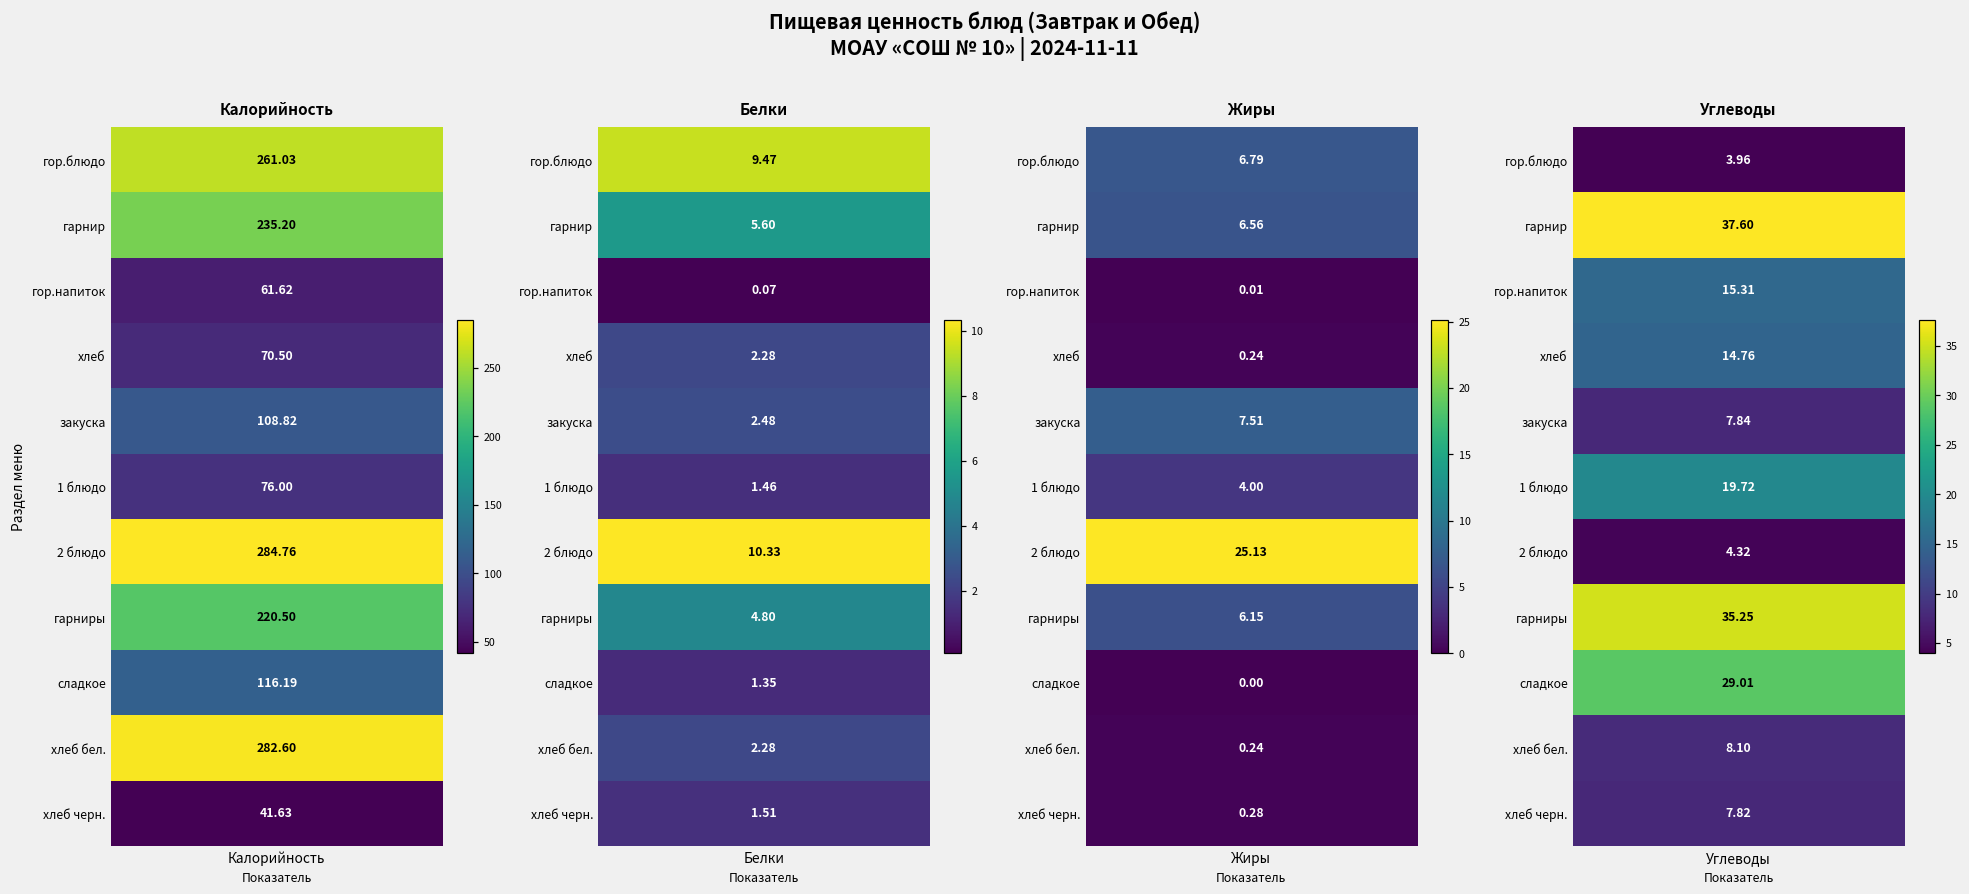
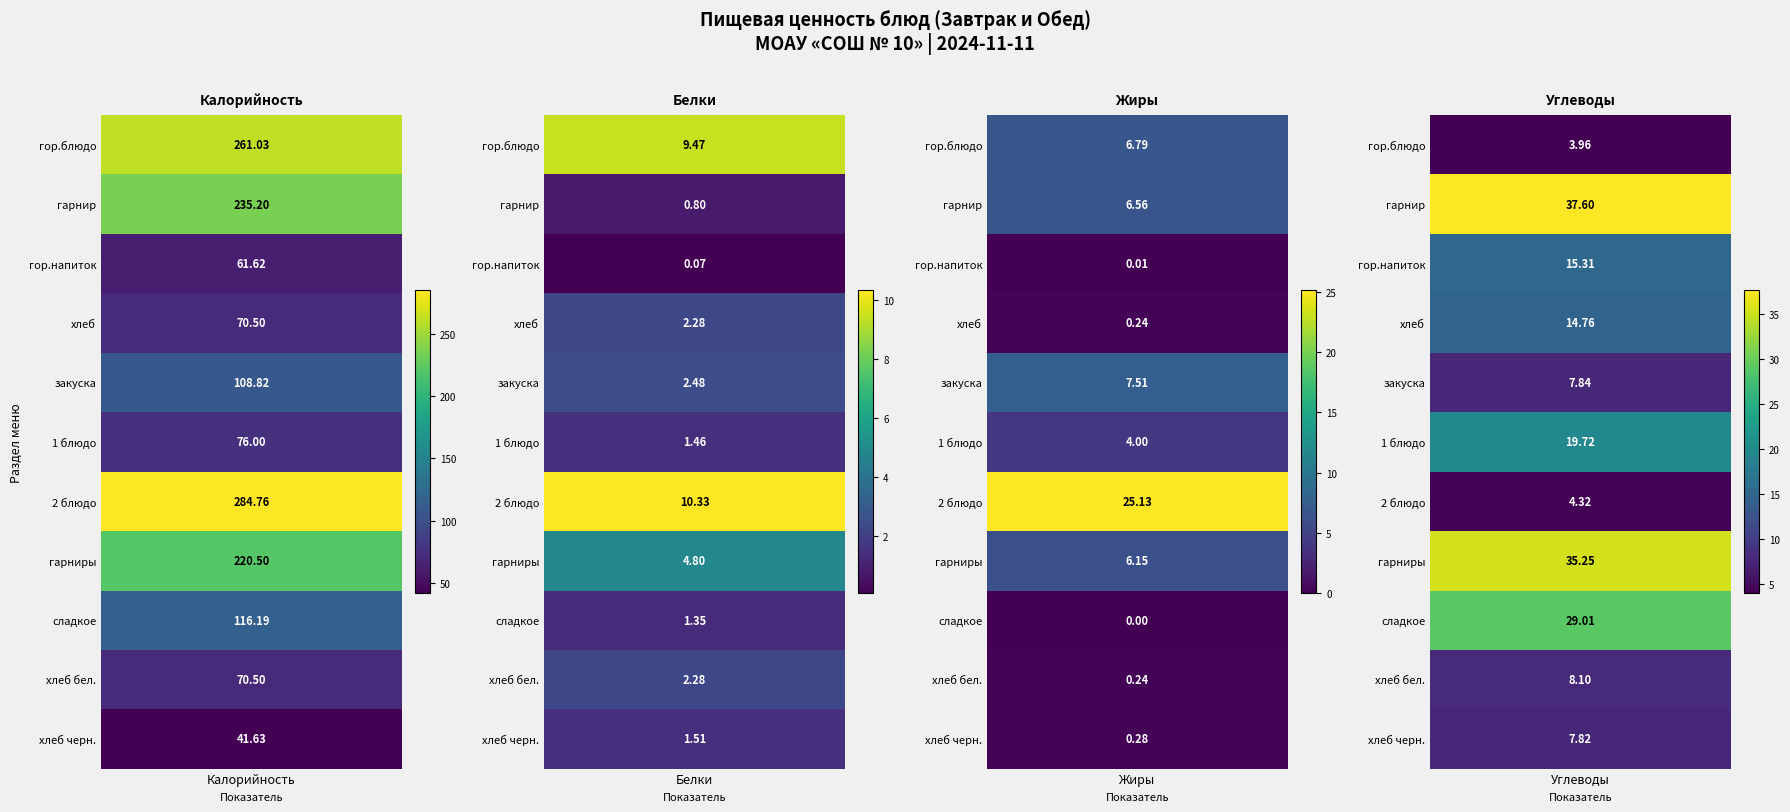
  {
    "Калорийность": {
      "гор.блюдо": {
        "Калорийность": 261.03
      },
      "гарнир": {
        "Калорийность": 235.20
      },
      "гор.напиток": {
        "Калорийность": 61.62
      },
      "хлеб": {
        "Калорийность": 70.50
      },
      "закуска": {
        "Калорийность": 108.82
      },
      "1 блюдо": {
        "Калорийность": 76.00
      },
      "2 блюдо": {
        "Калорийность": 284.76
      },
      "гарниры": {
        "Калорийность": 220.50
      },
      "сладкое": {
        "Калорийность": 116.19
      },
      "хлеб бел.": {
-       "Калорийность": 282.60
+       "Калорийность": 70.50
      },
      "хлеб черн.": {
        "Калорийность": 41.63
      }
    },
    "Белки": {
      "гор.блюдо": {
        "Белки": 9.47
      },
      "гарнир": {
-       "Белки": 5.60
+       "Белки": 0.80
      },
      "гор.напиток": {
        "Белки": 0.07
      },
      "хлеб": {
        "Белки": 2.28
      },
      "закуска": {
        "Белки": 2.48
      },
      "1 блюдо": {
        "Белки": 1.46
      },
      "2 блюдо": {
        "Белки": 10.33
      },
      "гарниры": {
        "Белки": 4.80
      },
      "сладкое": {
        "Белки": 1.35
      },
      "хлеб бел.": {
        "Белки": 2.28
      },
      "хлеб черн.": {
        "Белки": 1.51
      }
    },
    "Жиры": {
      "гор.блюдо": {
        "Жиры": 6.79
      },
      "гарнир": {
        "Жиры": 6.56
      },
      "гор.напиток": {
        "Жиры": 0.01
      },
      "хлеб": {
        "Жиры": 0.24
      },
      "закуска": {
        "Жиры": 7.51
      },
      "1 блюдо": {
        "Жиры": 4.00
      },
      "2 блюдо": {
        "Жиры": 25.13
      },
      "гарниры": {
        "Жиры": 6.15
      },
      "сладкое": {
        "Жиры": 0.00
      },
      "хлеб бел.": {
        "Жиры": 0.24
      },
      "хлеб черн.": {
        "Жиры": 0.28
      }
    },
    "Углеводы": {
      "гор.блюдо": {
        "Углеводы": 3.96
      },
      "гарнир": {
        "Углеводы": 37.60
      },
      "гор.напиток": {
        "Углеводы": 15.31
      },
      "хлеб": {
        "Углеводы": 14.76
      },
      "закуска": {
        "Углеводы": 7.84
      },
      "1 блюдо": {
        "Углеводы": 19.72
      },
      "2 блюдо": {
        "Углеводы": 4.32
      },
      "гарниры": {
        "Углеводы": 35.25
      },
      "сладкое": {
        "Углеводы": 29.01
      },
      "хлеб бел.": {
        "Углеводы": 8.10
      },
      "хлеб черн.": {
        "Углеводы": 7.82
      }
    }
  }
